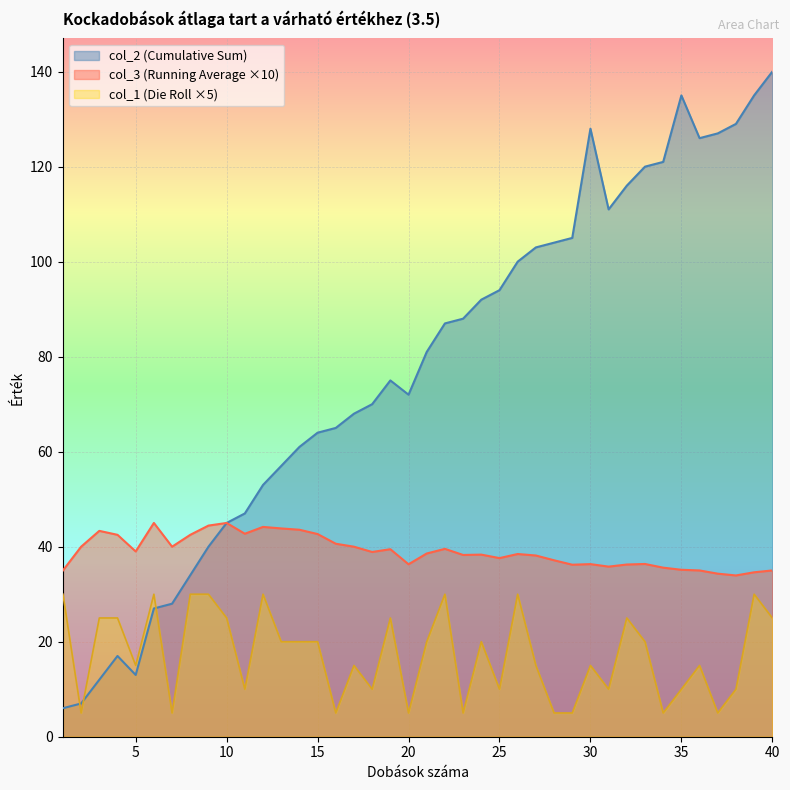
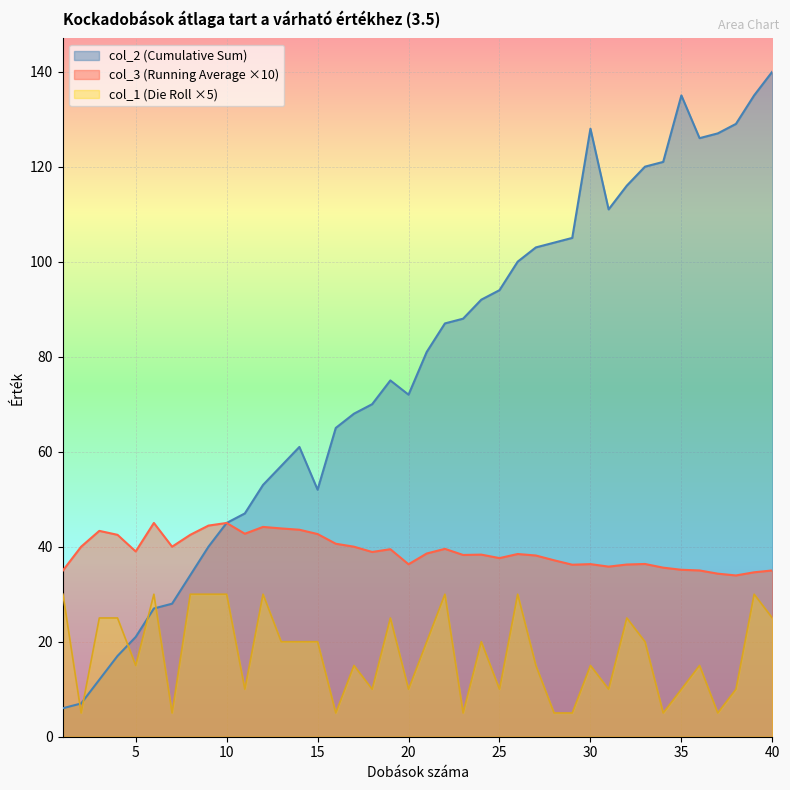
  {
    "col_2 (Cumulative Sum)": {
-     "5": 13,
-     "15": 64,
+     "5": 21,
+     "15": 52,
      "20": 72,
      "25": 94,
      "30": 128,
      "35": 135,
      "40": 140
    },
    "col_3 (Running Average ×10)": {
      "5": 39,
      "15": 43,
      "20": 36,
      "25": 38,
      "30": 36,
      "35": 35,
      "40": 35
    },
    "col_1 (Die Roll ×5)": {
      "5": 15,
-     "10": 25,
+     "10": 30,
      "15": 20,
-     "20": 5,
+     "20": 10,
      "25": 10,
      "30": 15,
      "35": 10,
      "40": 25
    }
  }
